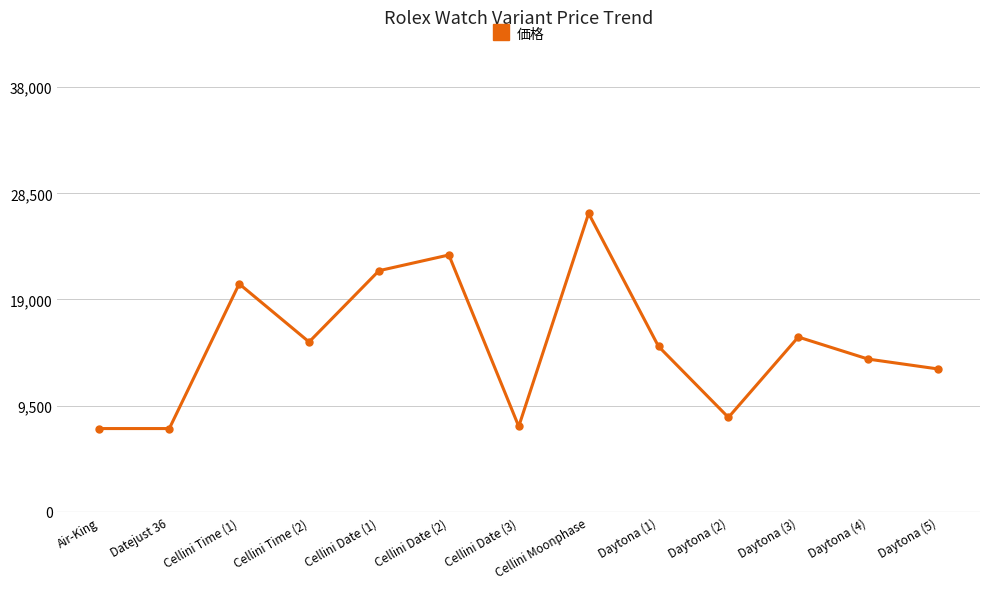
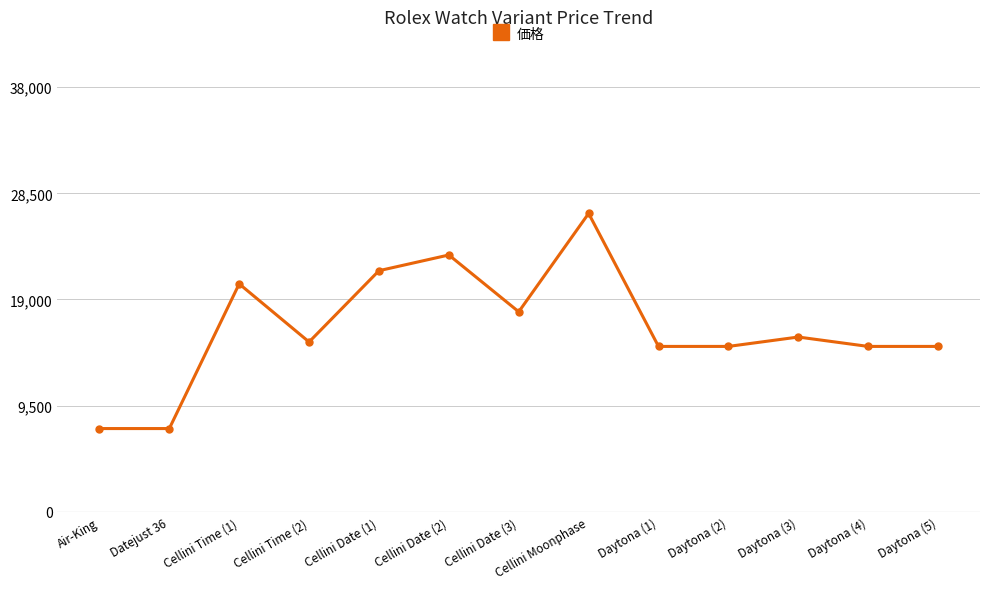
  {
    "Air-King": "7,500",
    "Datejust 36": "7,500",
    "Cellini Time (1)": "20,400",
    "Cellini Time (2)": "15,200",
    "Cellini Date (1)": "21,600",
    "Cellini Date (2)": "23,000",
-   "Cellini Date (3)": "7,600",
+   "Cellini Date (3)": "17,900",
    "Cellini Moonphase": "26,700",
    "Daytona (1)": "14,800",
-   "Daytona (2)": "8,400",
+   "Daytona (2)": "14,800",
    "Daytona (3)": "15,600",
-   "Daytona (4)": "13,700",
-   "Daytona (5)": "12,800"
+   "Daytona (4)": "14,800",
+   "Daytona (5)": "14,800"
  }
